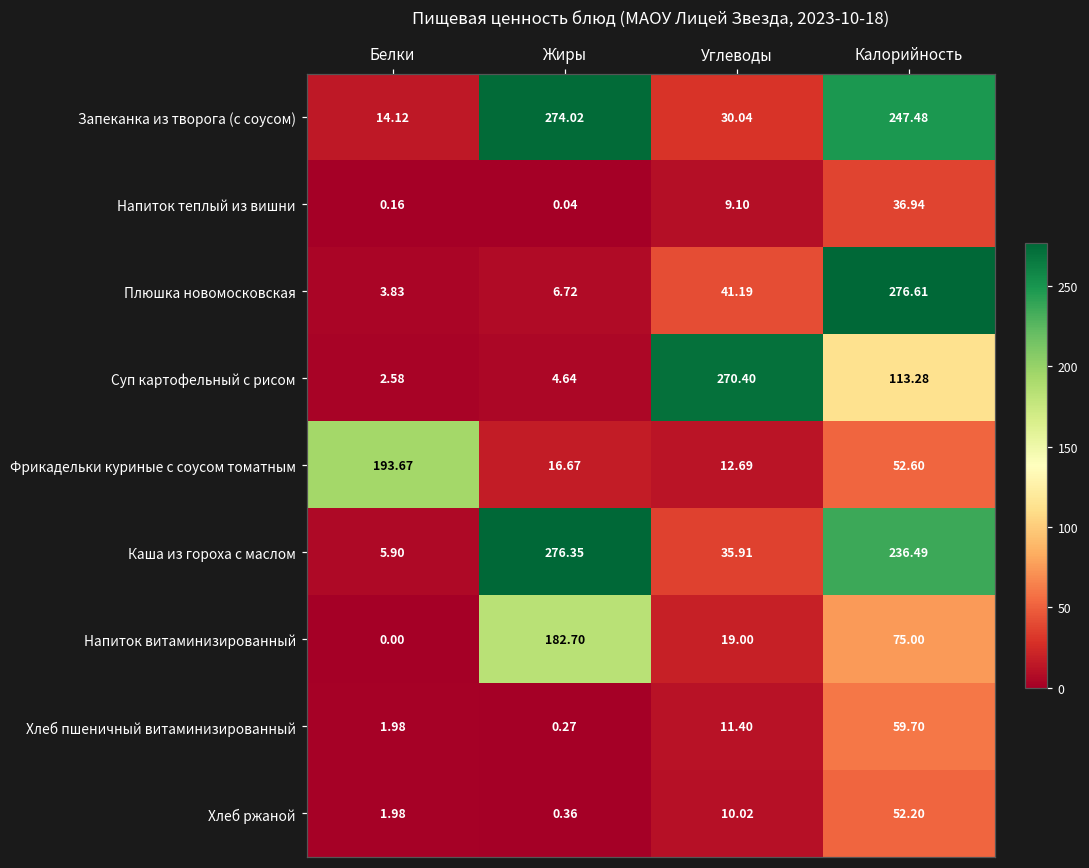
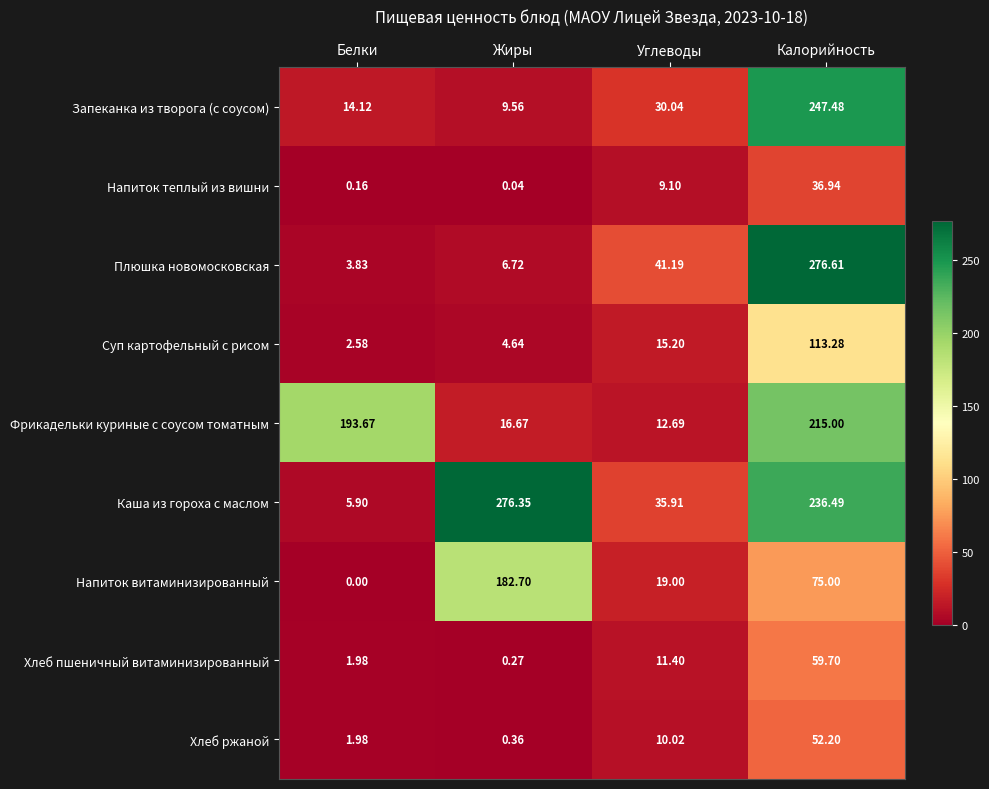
  {
    "Запеканка из творога (с соусом)": {
      "Белки": 14.12,
-     "Жиры": 274.02,
+     "Жиры": 9.56,
      "Углеводы": 30.04,
      "Калорийность": 247.48
    },
    "Напиток теплый из вишни": {
      "Белки": 0.16,
      "Жиры": 0.04,
      "Углеводы": 9.10,
      "Калорийность": 36.94
    },
    "Плюшка новомосковская": {
      "Белки": 3.83,
      "Жиры": 6.72,
      "Углеводы": 41.19,
      "Калорийность": 276.61
    },
    "Суп картофельный с рисом": {
      "Белки": 2.58,
      "Жиры": 4.64,
-     "Углеводы": 270.40,
+     "Углеводы": 15.20,
      "Калорийность": 113.28
    },
    "Фрикадельки куриные с соусом томатным": {
      "Белки": 193.67,
      "Жиры": 16.67,
      "Углеводы": 12.69,
-     "Калорийность": 52.60
+     "Калорийность": 215.00
    },
    "Каша из гороха с маслом": {
      "Белки": 5.90,
      "Жиры": 276.35,
      "Углеводы": 35.91,
      "Калорийность": 236.49
    },
    "Напиток витаминизированный": {
      "Белки": 0.00,
      "Жиры": 182.70,
      "Углеводы": 19.00,
      "Калорийность": 75.00
    },
    "Хлеб пшеничный витаминизированный": {
      "Белки": 1.98,
      "Жиры": 0.27,
      "Углеводы": 11.40,
      "Калорийность": 59.70
    },
    "Хлеб ржаной": {
      "Белки": 1.98,
      "Жиры": 0.36,
      "Углеводы": 10.02,
      "Калорийность": 52.20
    }
  }
